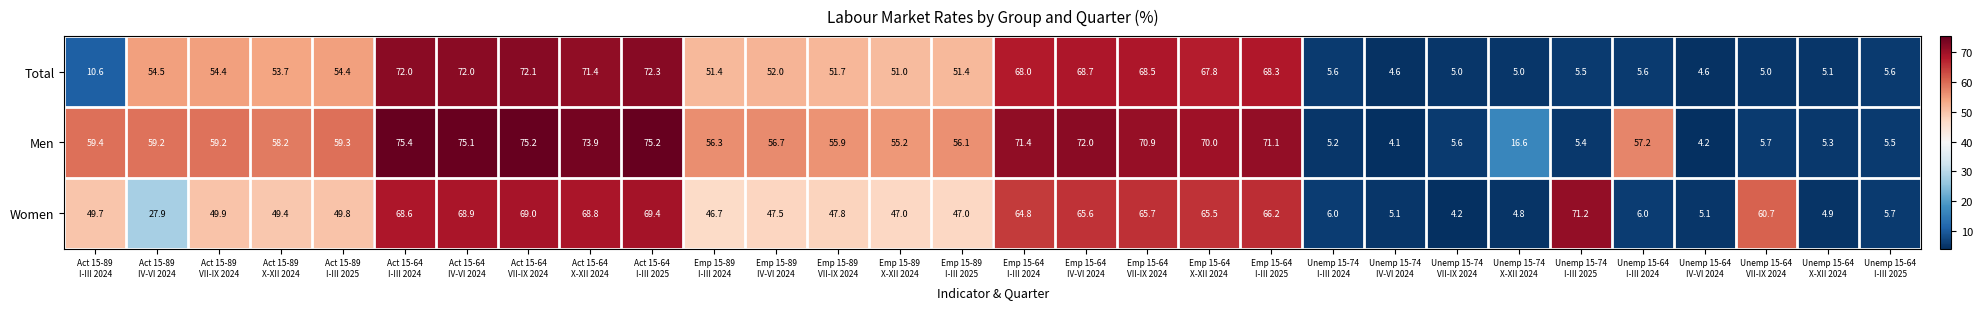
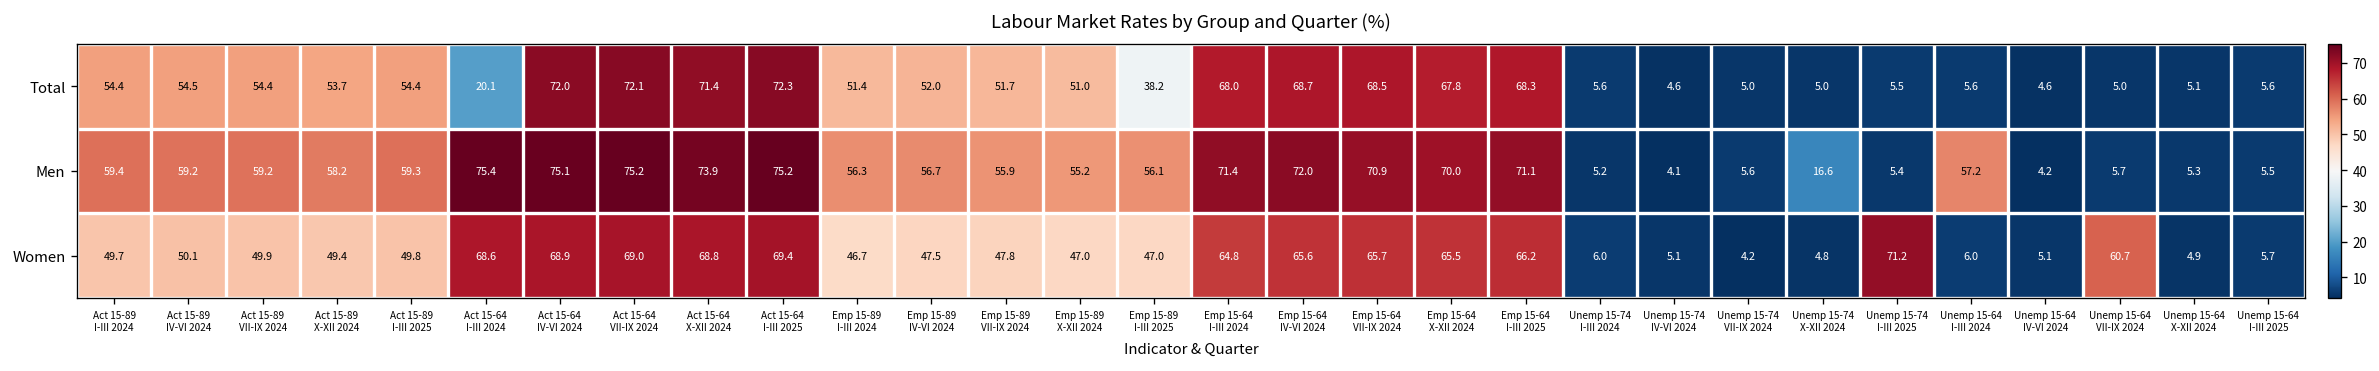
  {
    "Total": {
-     "Act 15-89 I-III 2024": 10.6,
+     "Act 15-89 I-III 2024": 54.4,
      "Act 15-89 IV-VI 2024": 54.5,
      "Act 15-89 VII-IX 2024": 54.4,
      "Act 15-89 X-XII 2024": 53.7,
      "Act 15-89 I-III 2025": 54.4,
-     "Act 15-64 I-III 2024": 72.0,
+     "Act 15-64 I-III 2024": 20.1,
      "Act 15-64 IV-VI 2024": 72.0,
      "Act 15-64 VII-IX 2024": 72.1,
      "Act 15-64 X-XII 2024": 71.4,
      "Act 15-64 I-III 2025": 72.3,
      "Emp 15-89 I-III 2024": 51.4,
      "Emp 15-89 IV-VI 2024": 52.0,
      "Emp 15-89 VII-IX 2024": 51.7,
      "Emp 15-89 X-XII 2024": 51.0,
-     "Emp 15-89 I-III 2025": 51.4,
+     "Emp 15-89 I-III 2025": 38.2,
      "Emp 15-64 I-III 2024": 68.0,
      "Emp 15-64 IV-VI 2024": 68.7,
      "Emp 15-64 VII-IX 2024": 68.5,
      "Emp 15-64 X-XII 2024": 67.8,
      "Emp 15-64 I-III 2025": 68.3,
      "Unemp 15-74 I-III 2024": 5.6,
      "Unemp 15-74 IV-VI 2024": 4.6,
      "Unemp 15-74 VII-IX 2024": 5.0,
      "Unemp 15-74 X-XII 2024": 5.0,
      "Unemp 15-74 I-III 2025": 5.5,
      "Unemp 15-64 I-III 2024": 5.6,
      "Unemp 15-64 IV-VI 2024": 4.6,
      "Unemp 15-64 VII-IX 2024": 5.0,
      "Unemp 15-64 X-XII 2024": 5.1,
      "Unemp 15-64 I-III 2025": 5.6
    },
    "Men": {
      "Act 15-89 I-III 2024": 59.4,
      "Act 15-89 IV-VI 2024": 59.2,
      "Act 15-89 VII-IX 2024": 59.2,
      "Act 15-89 X-XII 2024": 58.2,
      "Act 15-89 I-III 2025": 59.3,
      "Act 15-64 I-III 2024": 75.4,
      "Act 15-64 IV-VI 2024": 75.1,
      "Act 15-64 VII-IX 2024": 75.2,
      "Act 15-64 X-XII 2024": 73.9,
      "Act 15-64 I-III 2025": 75.2,
      "Emp 15-89 I-III 2024": 56.3,
      "Emp 15-89 IV-VI 2024": 56.7,
      "Emp 15-89 VII-IX 2024": 55.9,
      "Emp 15-89 X-XII 2024": 55.2,
      "Emp 15-89 I-III 2025": 56.1,
      "Emp 15-64 I-III 2024": 71.4,
      "Emp 15-64 IV-VI 2024": 72.0,
      "Emp 15-64 VII-IX 2024": 70.9,
      "Emp 15-64 X-XII 2024": 70.0,
      "Emp 15-64 I-III 2025": 71.1,
      "Unemp 15-74 I-III 2024": 5.2,
      "Unemp 15-74 IV-VI 2024": 4.1,
      "Unemp 15-74 VII-IX 2024": 5.6,
      "Unemp 15-74 X-XII 2024": 16.6,
      "Unemp 15-74 I-III 2025": 5.4,
      "Unemp 15-64 I-III 2024": 57.2,
      "Unemp 15-64 IV-VI 2024": 4.2,
      "Unemp 15-64 VII-IX 2024": 5.7,
      "Unemp 15-64 X-XII 2024": 5.3,
      "Unemp 15-64 I-III 2025": 5.5
    },
    "Women": {
      "Act 15-89 I-III 2024": 49.7,
-     "Act 15-89 IV-VI 2024": 27.9,
+     "Act 15-89 IV-VI 2024": 50.1,
      "Act 15-89 VII-IX 2024": 49.9,
      "Act 15-89 X-XII 2024": 49.4,
      "Act 15-89 I-III 2025": 49.8,
      "Act 15-64 I-III 2024": 68.6,
      "Act 15-64 IV-VI 2024": 68.9,
      "Act 15-64 VII-IX 2024": 69.0,
      "Act 15-64 X-XII 2024": 68.8,
      "Act 15-64 I-III 2025": 69.4,
      "Emp 15-89 I-III 2024": 46.7,
      "Emp 15-89 IV-VI 2024": 47.5,
      "Emp 15-89 VII-IX 2024": 47.8,
      "Emp 15-89 X-XII 2024": 47.0,
      "Emp 15-89 I-III 2025": 47.0,
      "Emp 15-64 I-III 2024": 64.8,
      "Emp 15-64 IV-VI 2024": 65.6,
      "Emp 15-64 VII-IX 2024": 65.7,
      "Emp 15-64 X-XII 2024": 65.5,
      "Emp 15-64 I-III 2025": 66.2,
      "Unemp 15-74 I-III 2024": 6.0,
      "Unemp 15-74 IV-VI 2024": 5.1,
      "Unemp 15-74 VII-IX 2024": 4.2,
      "Unemp 15-74 X-XII 2024": 4.8,
      "Unemp 15-74 I-III 2025": 71.2,
      "Unemp 15-64 I-III 2024": 6.0,
      "Unemp 15-64 IV-VI 2024": 5.1,
      "Unemp 15-64 VII-IX 2024": 60.7,
      "Unemp 15-64 X-XII 2024": 4.9,
      "Unemp 15-64 I-III 2025": 5.7
    }
  }
